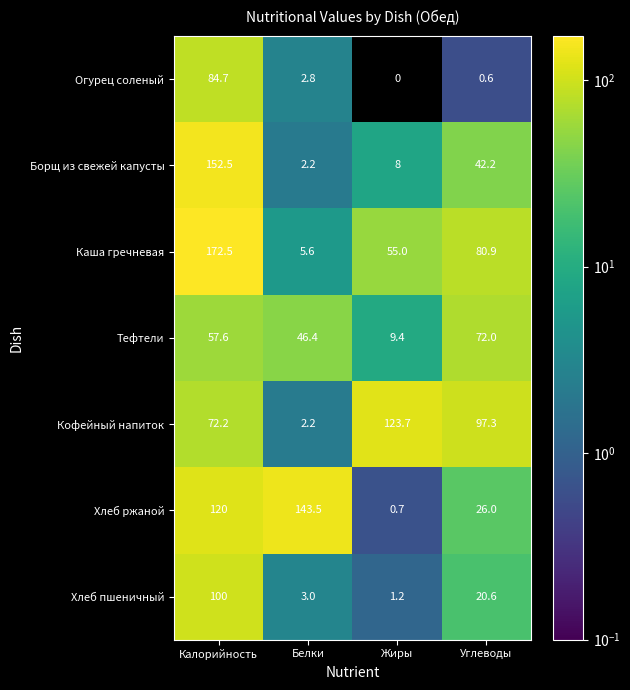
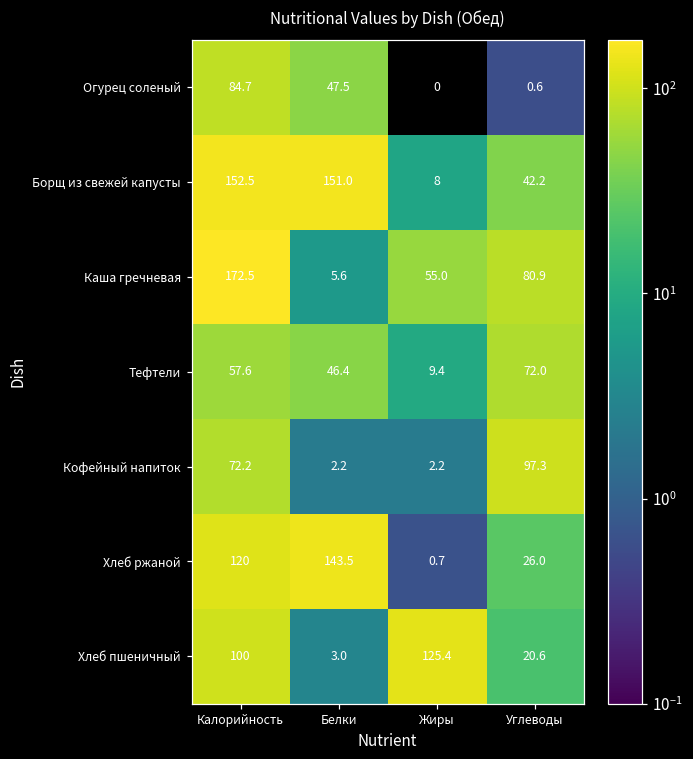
  {
    "Огурец соленый": {
      "Калорийность": 84.7,
-     "Белки": 2.8,
+     "Белки": 47.5,
      "Жиры": 0,
      "Углеводы": 0.6
    },
    "Борщ из свежей капусты": {
      "Калорийность": 152.5,
-     "Белки": 2.2,
+     "Белки": 151.0,
      "Жиры": 8,
      "Углеводы": 42.2
    },
    "Каша гречневая": {
      "Калорийность": 172.5,
      "Белки": 5.6,
      "Жиры": 55.0,
      "Углеводы": 80.9
    },
    "Тефтели": {
      "Калорийность": 57.6,
      "Белки": 46.4,
      "Жиры": 9.4,
      "Углеводы": 72.0
    },
    "Кофейный напиток": {
      "Калорийность": 72.2,
      "Белки": 2.2,
-     "Жиры": 123.7,
+     "Жиры": 2.2,
      "Углеводы": 97.3
    },
    "Хлеб ржаной": {
      "Калорийность": 120,
      "Белки": 143.5,
      "Жиры": 0.7,
      "Углеводы": 26.0
    },
    "Хлеб пшеничный": {
      "Калорийность": 100,
      "Белки": 3.0,
-     "Жиры": 1.2,
+     "Жиры": 125.4,
      "Углеводы": 20.6
    }
  }
